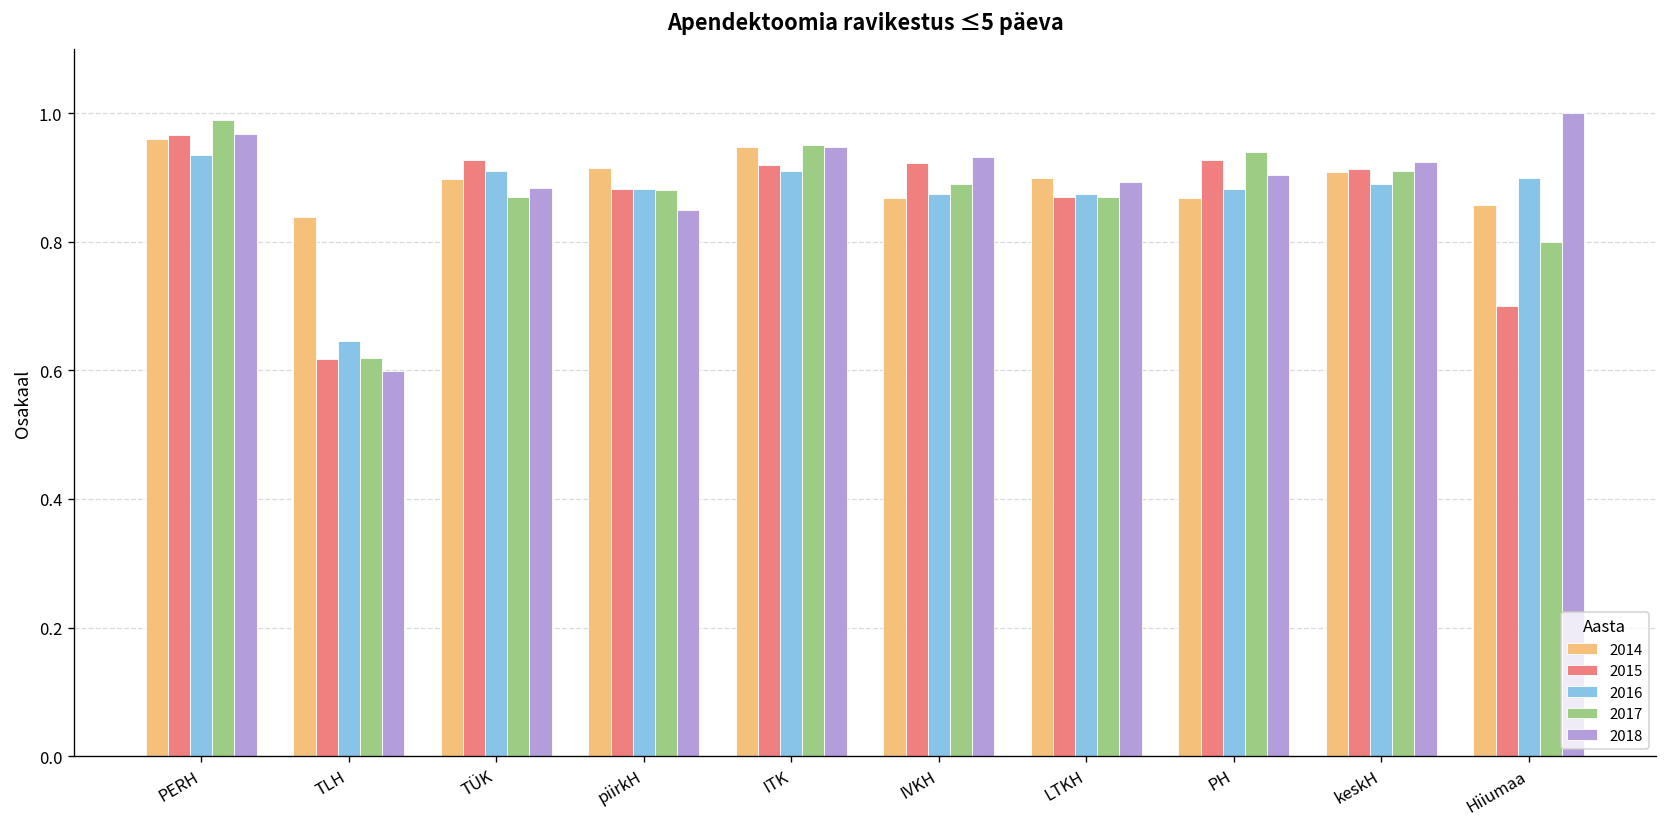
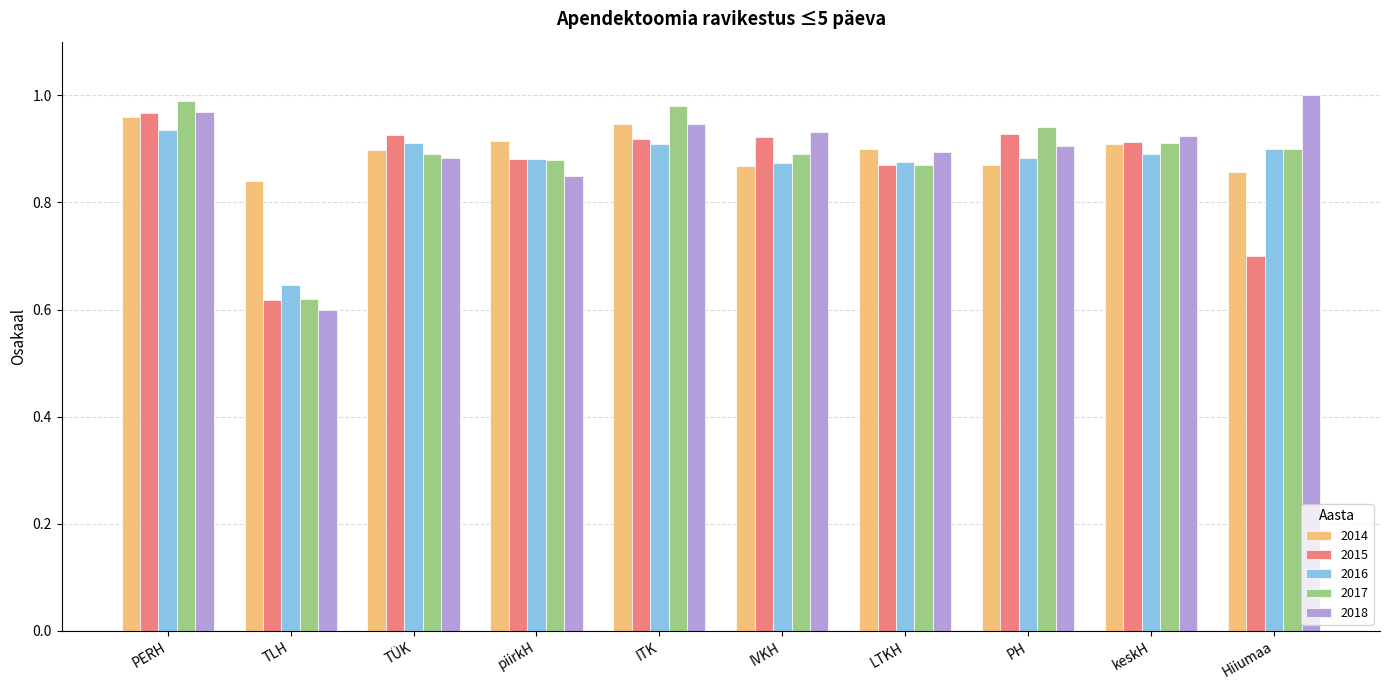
  {
    "2014": {
      "PERH": 0.96,
      "TLH": 0.84,
      "TÜK": 0.90,
      "piirkH": 0.91,
      "ITK": 0.95,
      "IVKH": 0.87,
      "LTKH": 0.90,
      "PH": 0.87,
      "keskH": 0.91,
      "Hiiumaa": 0.86
    },
    "2015": {
      "PERH": 0.97,
      "TLH": 0.62,
      "TÜK": 0.93,
      "piirkH": 0.88,
      "ITK": 0.92,
      "IVKH": 0.92,
      "LTKH": 0.87,
      "PH": 0.93,
      "keskH": 0.91,
      "Hiiumaa": 0.70
    },
    "2017": {
      "PERH": 0.99,
      "TLH": 0.62,
-     "TÜK": 0.87,
+     "TÜK": 0.89,
      "piirkH": 0.88,
-     "ITK": 0.95,
+     "ITK": 0.98,
      "IVKH": 0.89,
      "LTKH": 0.87,
      "PH": 0.94,
      "keskH": 0.91,
-     "Hiiumaa": 0.8
+     "Hiiumaa": 0.9
    }
  }
